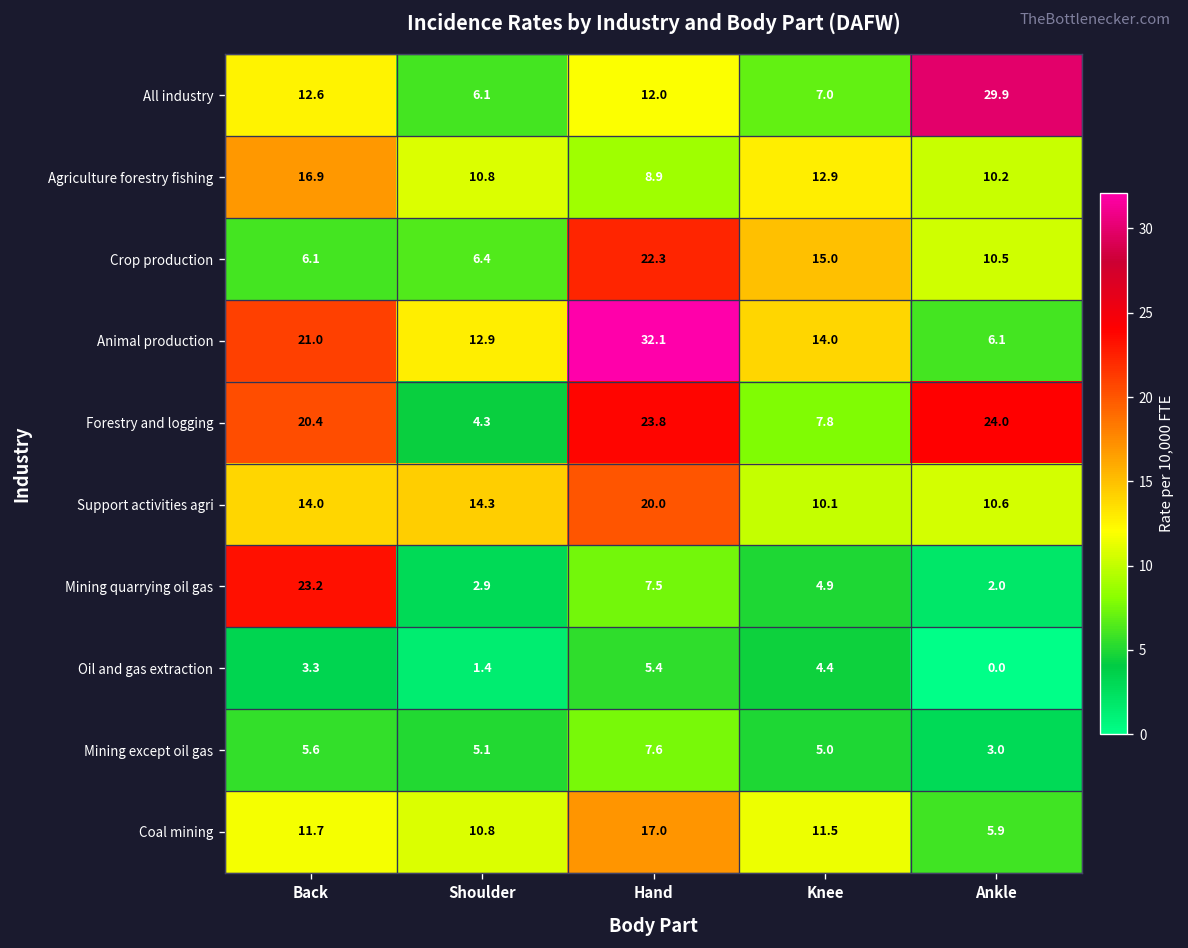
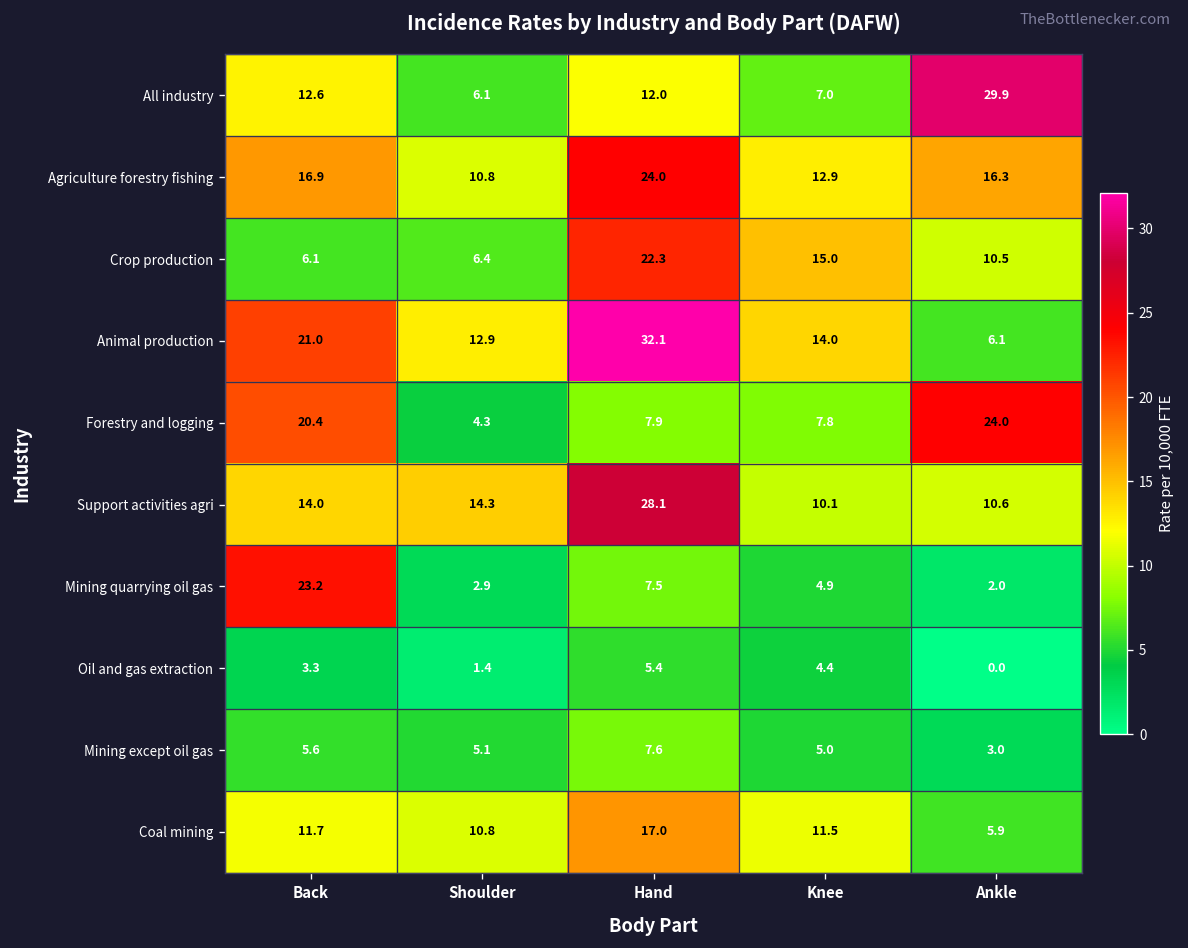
  {
    "All industry": {
      "Back": 12.6,
      "Shoulder": 6.1,
      "Hand": 12.0,
      "Knee": 7.0,
      "Ankle": 29.9
    },
    "Agriculture forestry fishing": {
      "Back": 16.9,
      "Shoulder": 10.8,
-     "Hand": 8.9,
+     "Hand": 24.0,
      "Knee": 12.9,
-     "Ankle": 10.2
+     "Ankle": 16.3
    },
    "Crop production": {
      "Back": 6.1,
      "Shoulder": 6.4,
      "Hand": 22.3,
      "Knee": 15.0,
      "Ankle": 10.5
    },
    "Animal production": {
      "Back": 21.0,
      "Shoulder": 12.9,
      "Hand": 32.1,
      "Knee": 14.0,
      "Ankle": 6.1
    },
    "Forestry and logging": {
      "Back": 20.4,
      "Shoulder": 4.3,
-     "Hand": 23.8,
+     "Hand": 7.9,
      "Knee": 7.8,
      "Ankle": 24.0
    },
    "Support activities agri": {
      "Back": 14.0,
      "Shoulder": 14.3,
-     "Hand": 20.0,
+     "Hand": 28.1,
      "Knee": 10.1,
      "Ankle": 10.6
    },
    "Mining quarrying oil gas": {
      "Back": 23.2,
      "Shoulder": 2.9,
      "Hand": 7.5,
      "Knee": 4.9,
      "Ankle": 2.0
    },
    "Oil and gas extraction": {
      "Back": 3.3,
      "Shoulder": 1.4,
      "Hand": 5.4,
      "Knee": 4.4,
      "Ankle": 0.0
    },
    "Mining except oil gas": {
      "Back": 5.6,
      "Shoulder": 5.1,
      "Hand": 7.6,
      "Knee": 5.0,
      "Ankle": 3.0
    },
    "Coal mining": {
      "Back": 11.7,
      "Shoulder": 10.8,
      "Hand": 17.0,
      "Knee": 11.5,
      "Ankle": 5.9
    }
  }
